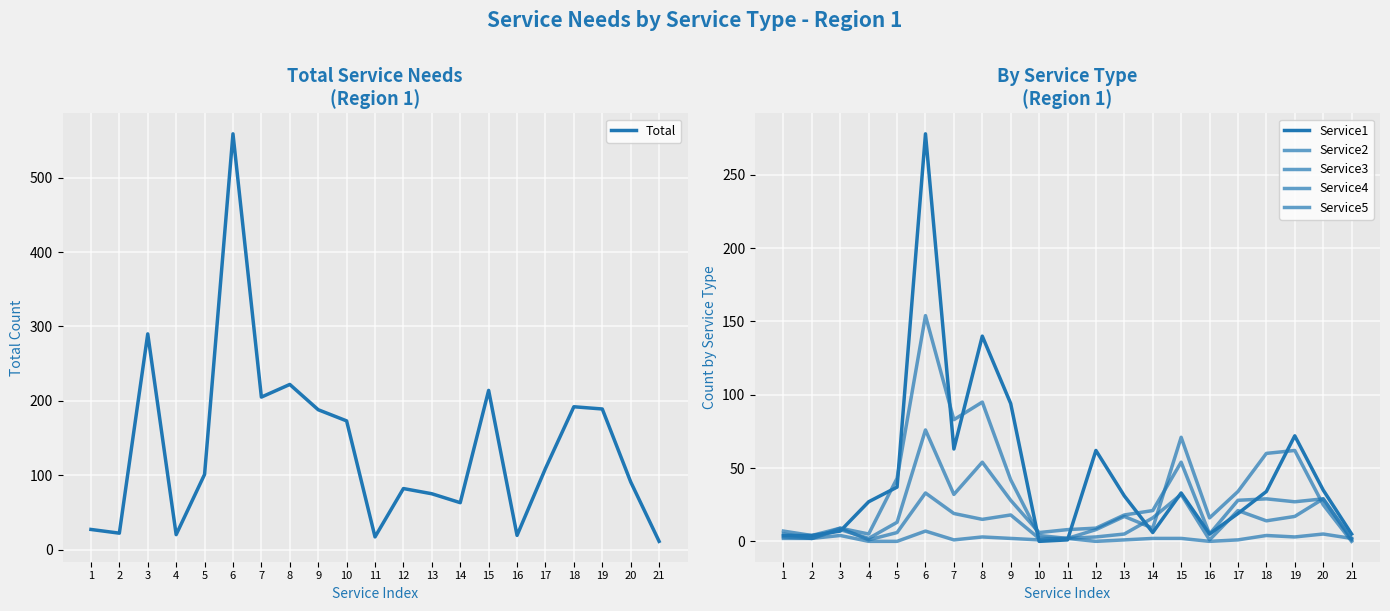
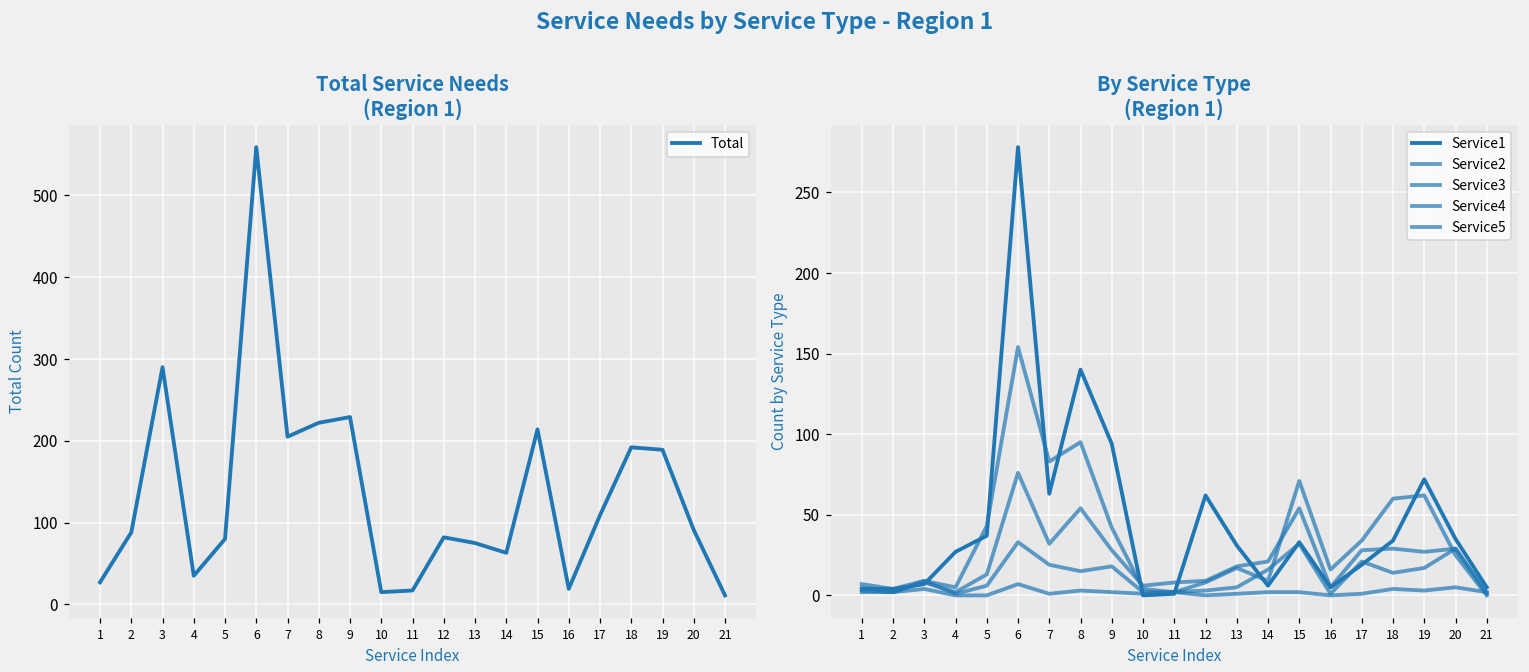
  {
    "Total Service Needs (Region 1)": {
      "1": 30,
-     "2": 20,
+     "2": 90,
      "3": 290,
-     "4": 20,
-     "5": 100,
+     "4": 40,
+     "5": 80,
      "6": 560,
      "7": 210,
      "8": 220,
-     "9": 190,
-     "10": 170,
+     "9": 230,
+     "10": 20,
      "11": 20,
      "12": 80,
      "13": 80,
      "14": 60,
      "15": 210,
      "16": 20,
      "17": 110,
      "18": 190,
      "19": 190,
      "20": 90,
      "21": 10
    }
  }
